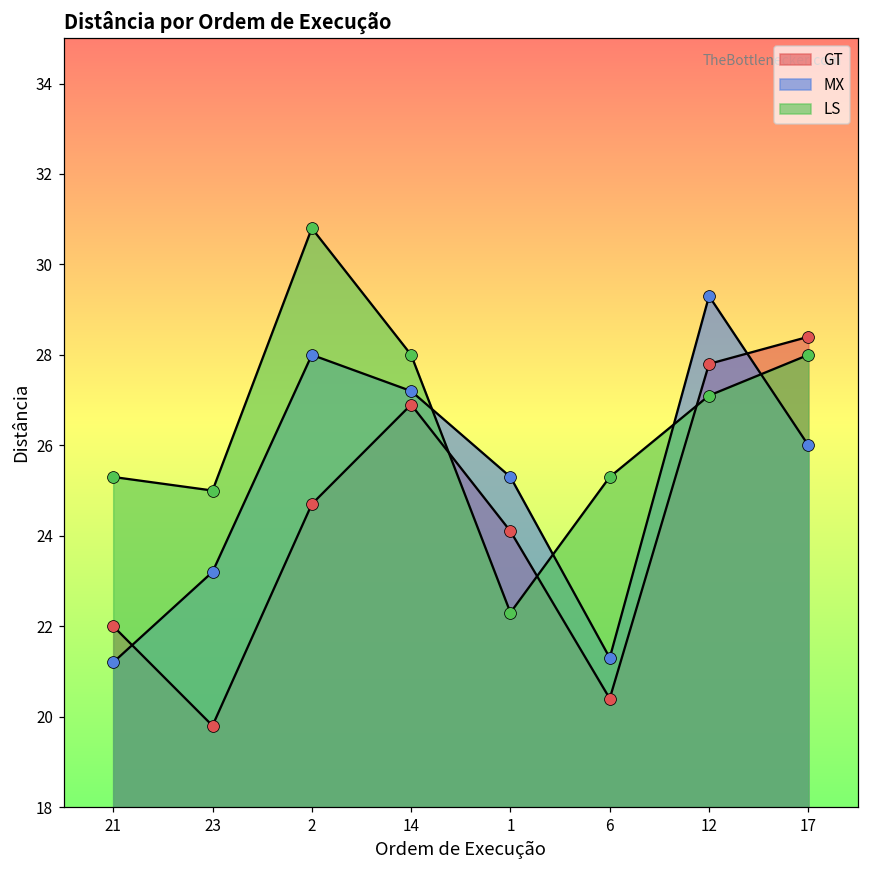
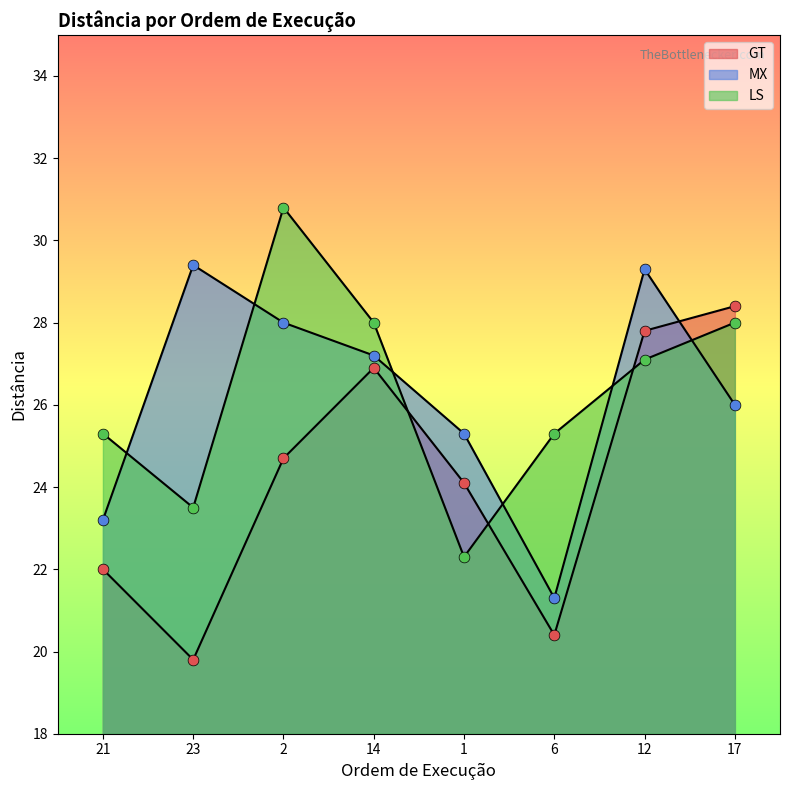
  {
    "GT": {
      "21": 22.0,
      "23": 19.8,
      "2": 24.7,
      "14": 26.9,
      "1": 24.1,
      "6": 20.4,
      "12": 27.8,
      "17": 28.4
    },
    "MX": {
-     "21": 21.2,
-     "23": 23.2,
+     "21": 23.2,
+     "23": 29.4,
      "2": 28.0,
      "14": 27.2,
      "1": 25.3,
      "6": 21.3,
      "12": 29.3,
      "17": 26.0
    },
    "LS": {
      "21": 25.3,
-     "23": 25.0,
+     "23": 23.5,
      "2": 30.8,
      "14": 28.0,
      "1": 22.3,
      "6": 25.3,
      "12": 27.1,
      "17": 28.0
    }
  }
